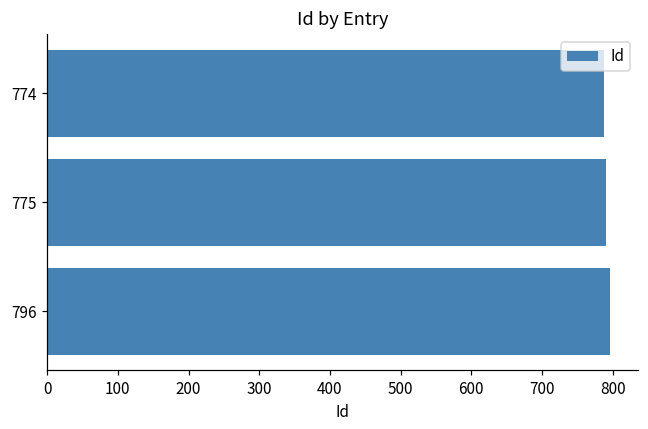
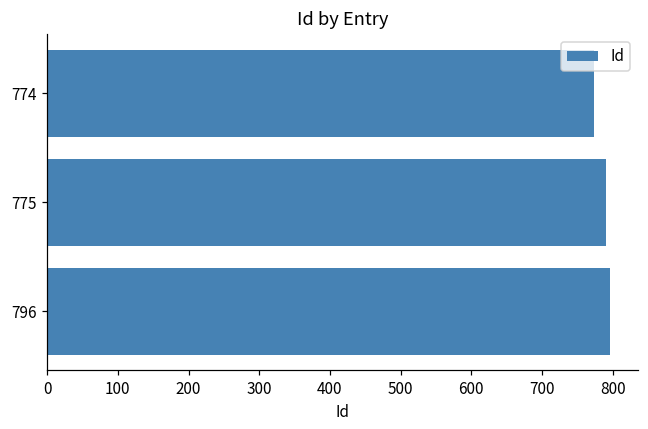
  {
-   "774": 790,
+   "774": 770,
    "775": 790,
    "796": 800
  }
